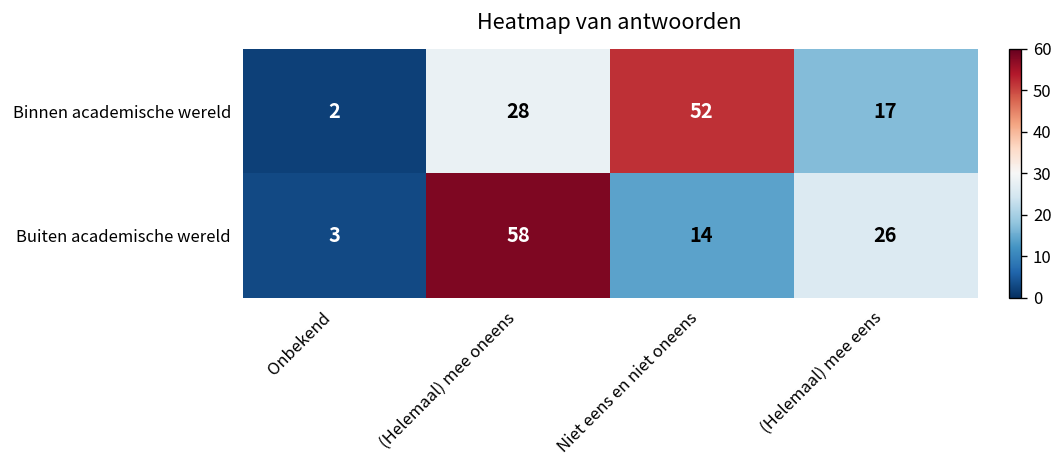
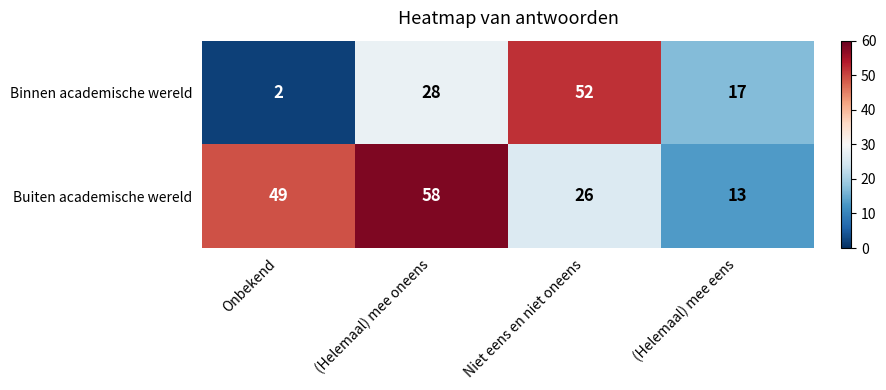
  {
    "Binnen academische wereld": {
      "Onbekend": 2,
      "(Helemaal) mee oneens": 28,
      "Niet eens en niet oneens": 52,
      "(Helemaal) mee eens": 17
    },
    "Buiten academische wereld": {
-     "Onbekend": 3,
+     "Onbekend": 49,
      "(Helemaal) mee oneens": 58,
-     "Niet eens en niet oneens": 14,
-     "(Helemaal) mee eens": 26
+     "Niet eens en niet oneens": 26,
+     "(Helemaal) mee eens": 13
    }
  }
